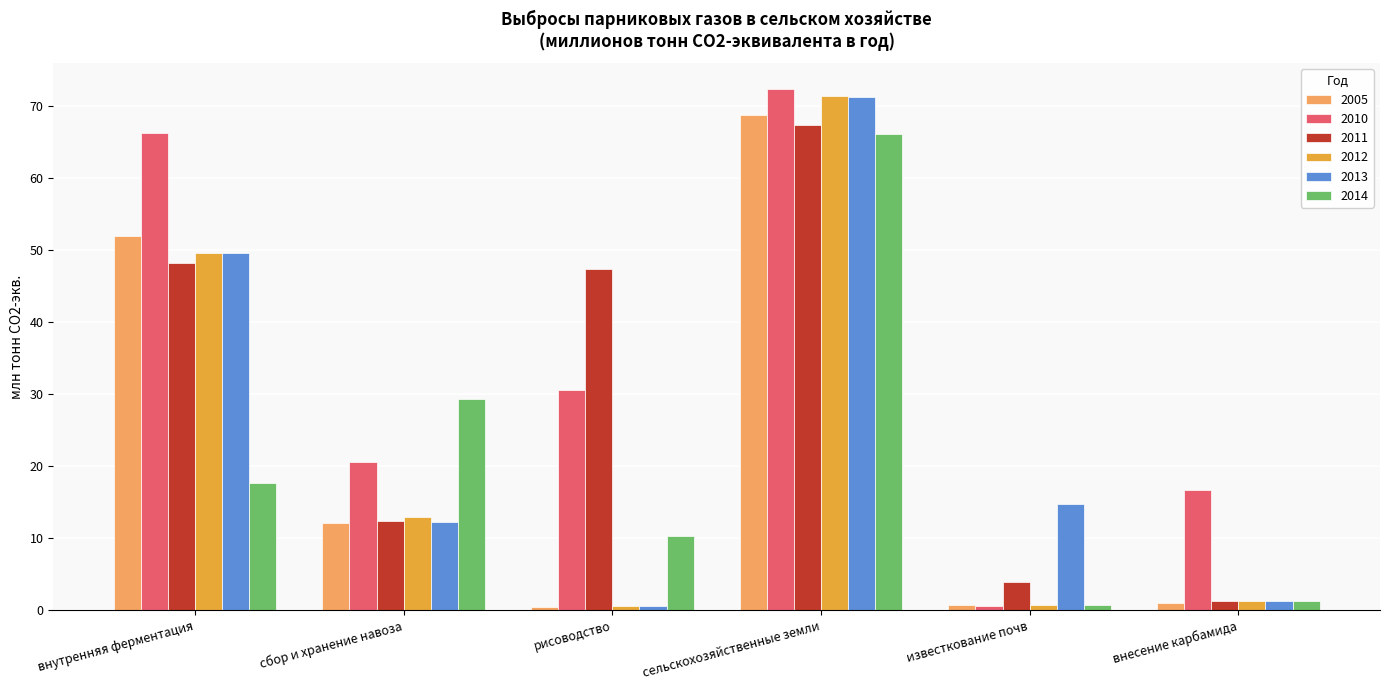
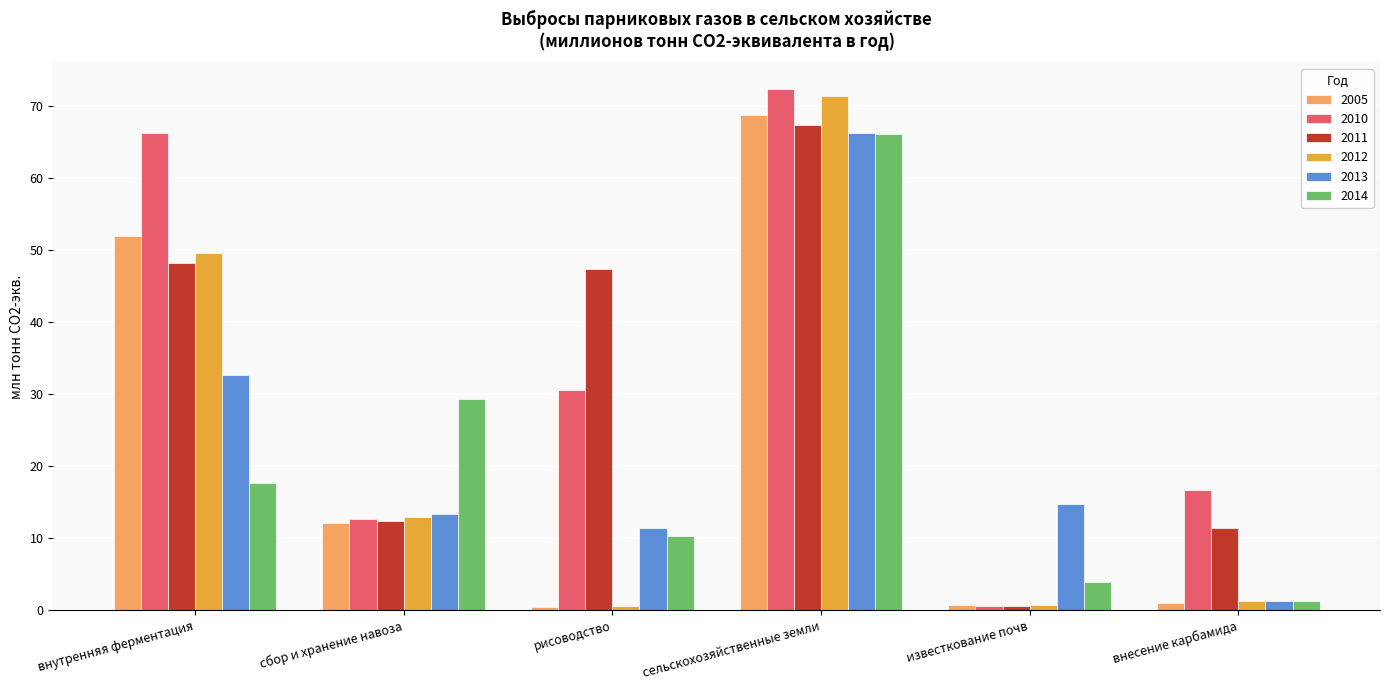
  {
    "2010": {
      "внутренняя ферментация": 66,
-     "сбор и хранение навоза": 21,
+     "сбор и хранение навоза": 13,
      "рисоводство": 31,
      "сельскохозяйственные земли": 72,
      "известкование почв": 1,
      "внесение карбамида": 17
    },
    "2011": {
      "внутренняя ферментация": 48,
      "сбор и хранение навоза": 12,
      "рисоводство": 47,
      "сельскохозяйственные земли": 67,
-     "известкование почв": 4,
-     "внесение карбамида": 1
+     "известкование почв": 1,
+     "внесение карбамида": 11
    },
    "2013": {
-     "внутренняя ферментация": 50,
-     "сбор и хранение навоза": 12,
-     "рисоводство": 1,
-     "сельскохозяйственные земли": 71,
+     "внутренняя ферментация": 33,
+     "сбор и хранение навоза": 13,
+     "рисоводство": 11,
+     "сельскохозяйственные земли": 66,
      "известкование почв": 15,
      "внесение карбамида": 1
    },
    "2014": {
      "внутренняя ферментация": 18,
      "сбор и хранение навоза": 29,
      "рисоводство": 10,
      "сельскохозяйственные земли": 66,
-     "известкование почв": 1,
+     "известкование почв": 4,
      "внесение карбамида": 1
    }
  }
